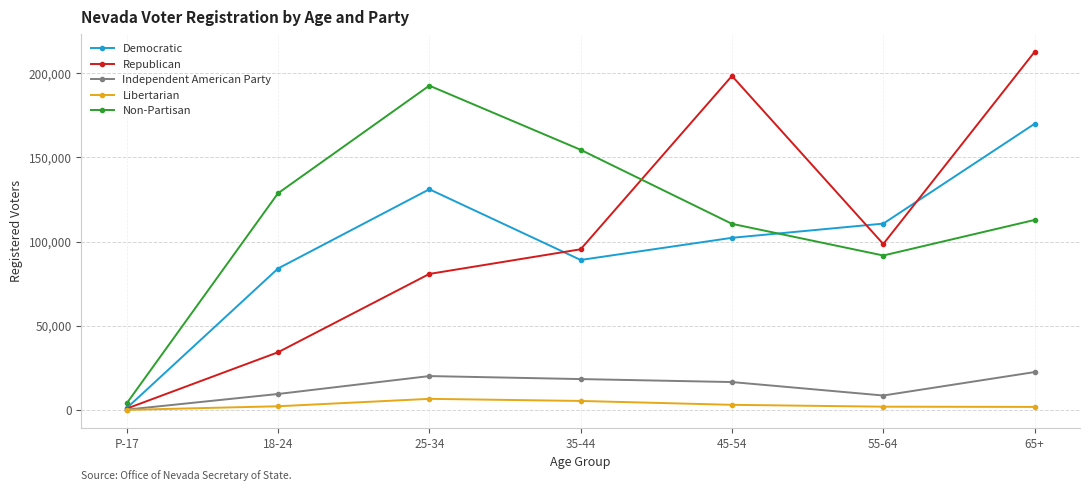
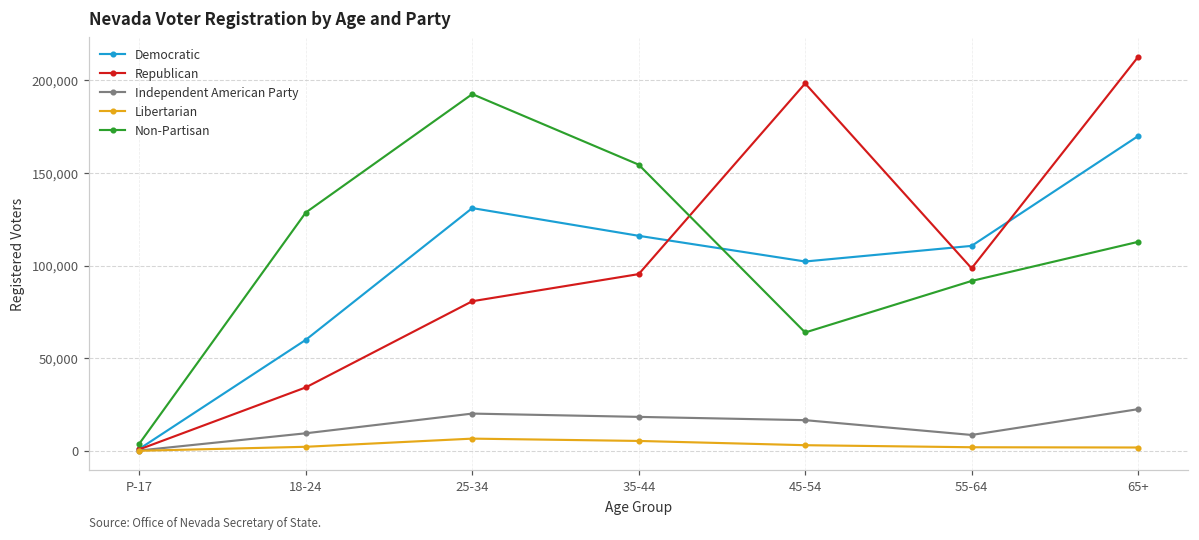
  {
    "Democratic": {
-     "18-24": "84,000",
+     "18-24": "60,000",
      "25-34": "131,000",
-     "35-44": "89,000",
+     "35-44": "116,000",
      "45-54": "102,000",
      "55-64": "111,000",
      "65+": "170,000"
    },
    "Republican": {
      "18-24": "34,000",
      "25-34": "81,000",
      "35-44": "95,000",
      "45-54": "198,000",
      "55-64": "99,000",
      "65+": "213,000"
    },
    "Independent American Party": {
      "18-24": "9,000",
      "25-34": "20,000",
      "35-44": "18,000",
      "45-54": "17,000",
      "55-64": "9,000",
      "65+": "22,000"
    },
    "Libertarian": {
      "18-24": "2,000",
      "25-34": "7,000",
      "35-44": "5,000",
      "45-54": "3,000",
      "55-64": "2,000",
      "65+": "2,000"
    },
    "Non-Partisan": {
      "P-17": "4,000",
      "18-24": "129,000",
      "25-34": "193,000",
      "35-44": "154,000",
-     "45-54": "110,000",
+     "45-54": "64,000",
      "55-64": "92,000",
      "65+": "113,000"
    }
  }
